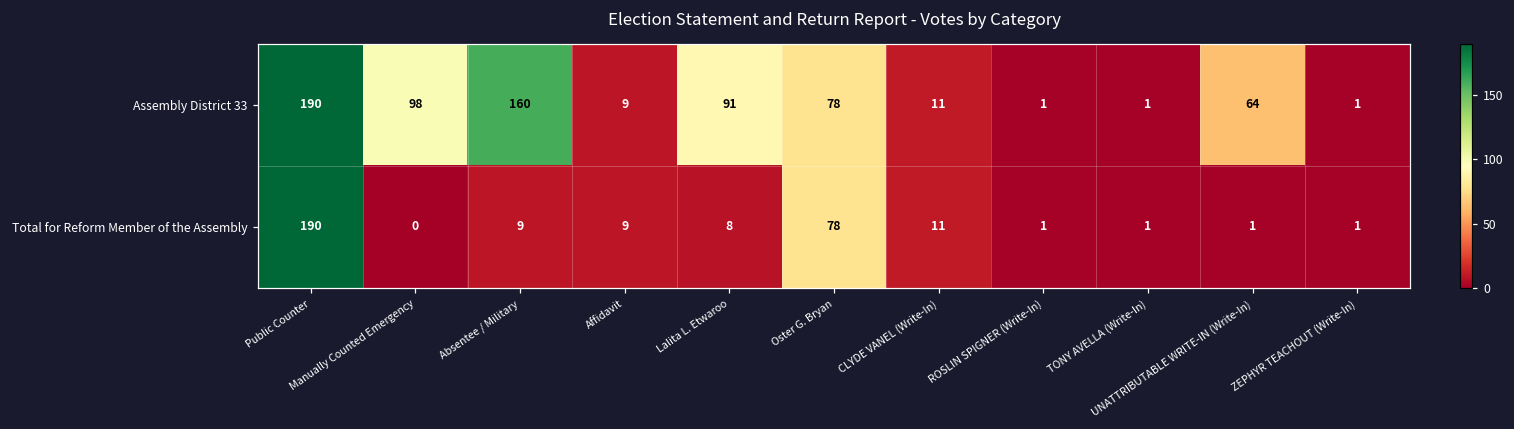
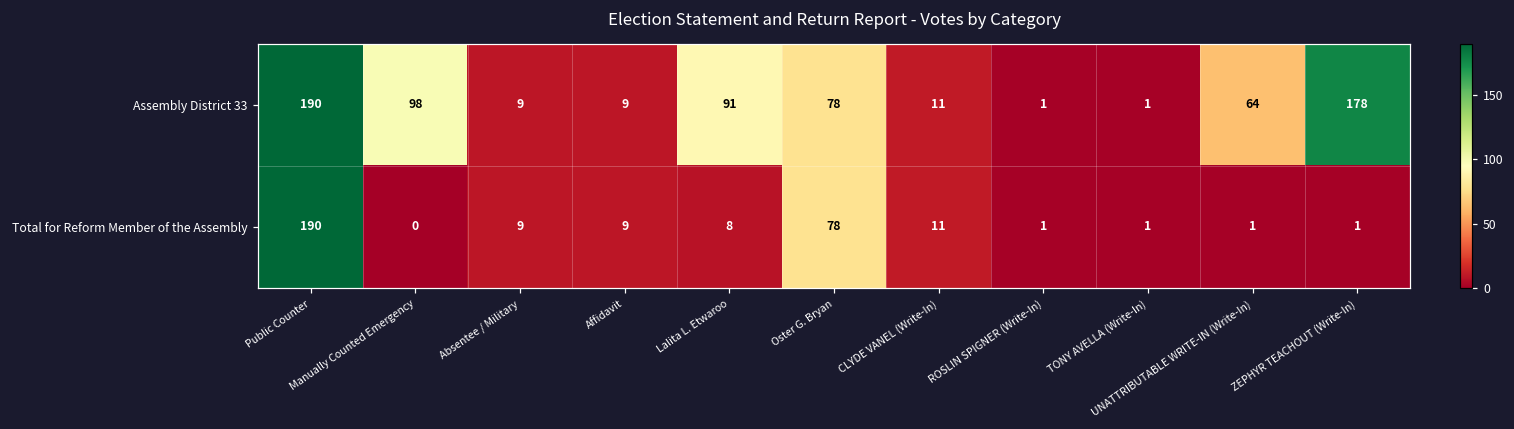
  {
    "Assembly District 33": {
      "Public Counter": 190,
      "Manually Counted Emergency": 98,
-     "Absentee / Military": 160,
+     "Absentee / Military": 9,
      "Affidavit": 9,
      "Lalita L. Etwaroo": 91,
      "Oster G. Bryan": 78,
      "CLYDE VANEL (Write-In)": 11,
      "ROSLIN SPIGNER (Write-In)": 1,
      "TONY AVELLA (Write-In)": 1,
      "UNATTRIBUTABLE WRITE-IN (Write-In)": 64,
-     "ZEPHYR TEACHOUT (Write-In)": 1
+     "ZEPHYR TEACHOUT (Write-In)": 178
    },
    "Total for Reform Member of the Assembly": {
      "Public Counter": 190,
      "Manually Counted Emergency": 0,
      "Absentee / Military": 9,
      "Affidavit": 9,
      "Lalita L. Etwaroo": 8,
      "Oster G. Bryan": 78,
      "CLYDE VANEL (Write-In)": 11,
      "ROSLIN SPIGNER (Write-In)": 1,
      "TONY AVELLA (Write-In)": 1,
      "UNATTRIBUTABLE WRITE-IN (Write-In)": 1,
      "ZEPHYR TEACHOUT (Write-In)": 1
    }
  }
